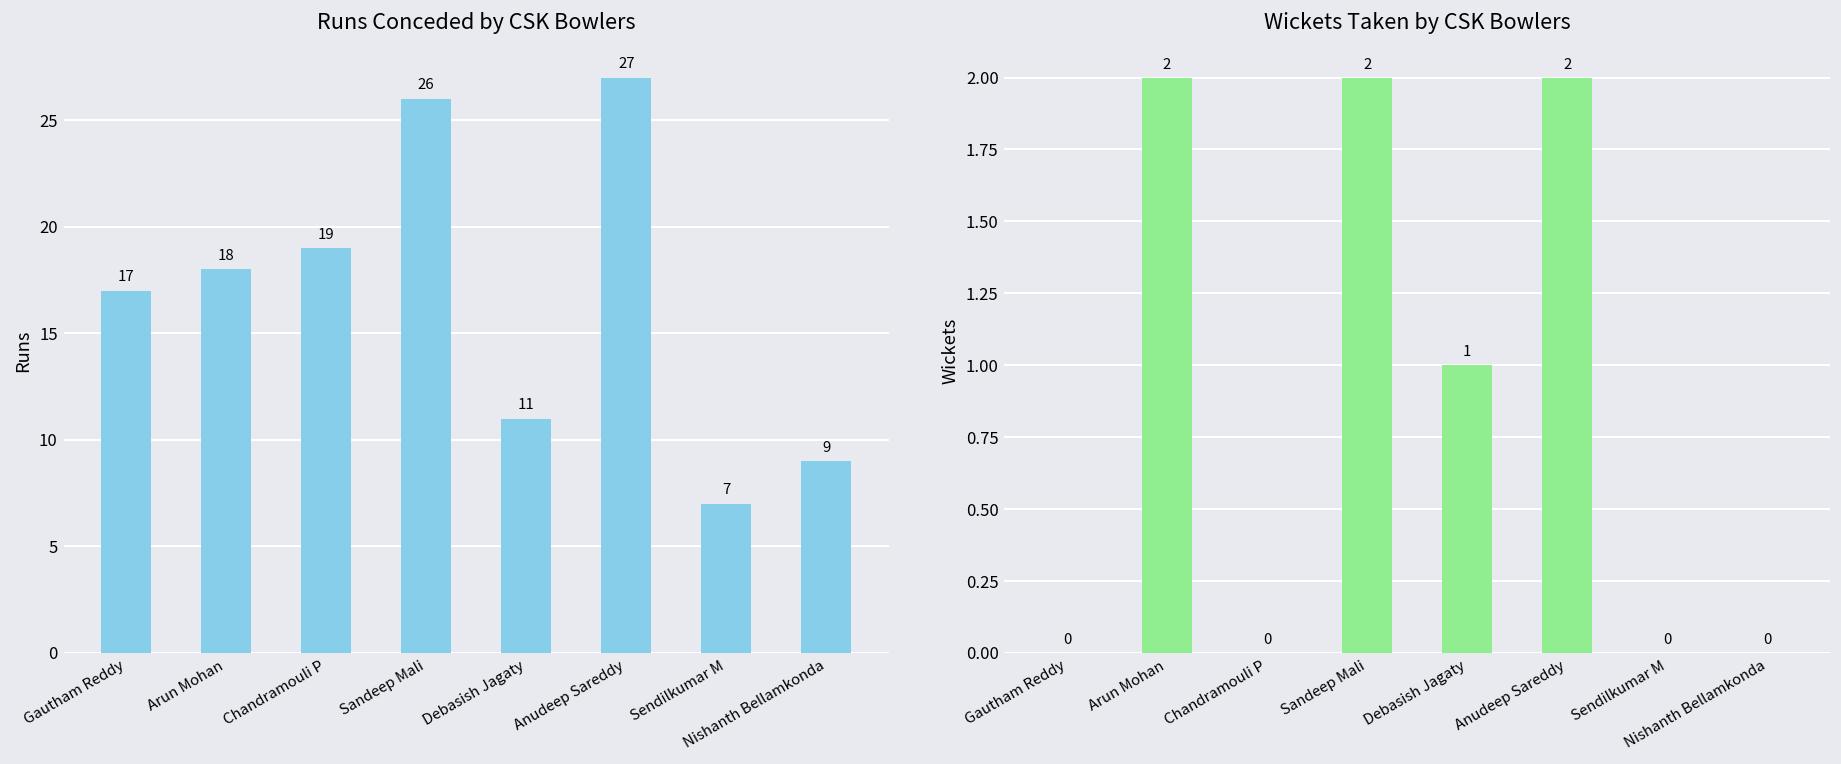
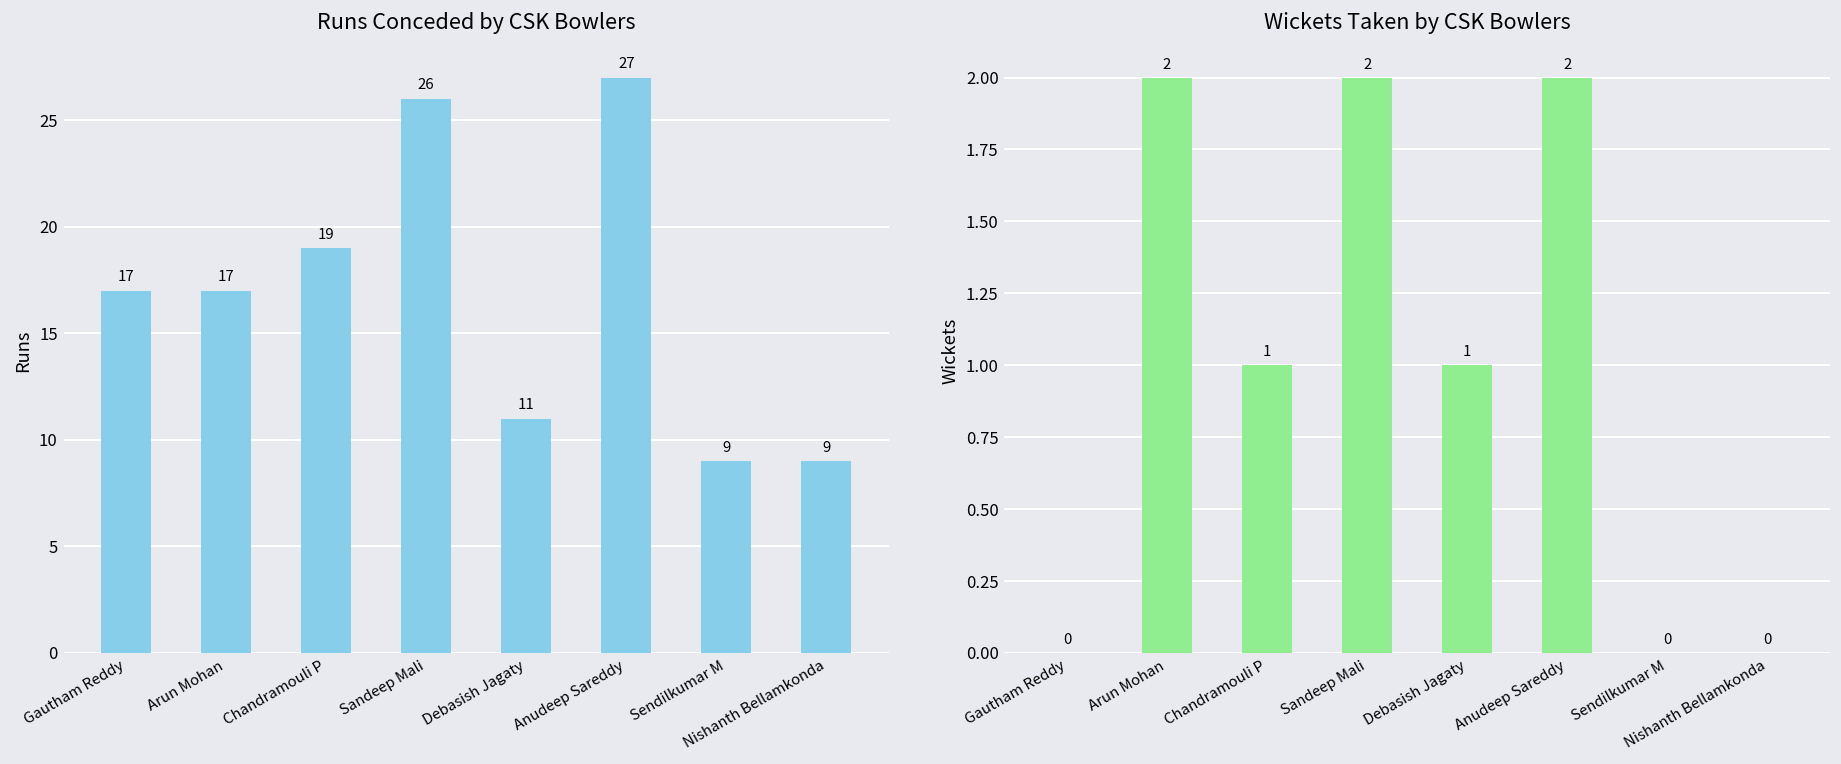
  {
    "Runs Conceded by CSK Bowlers": {
      "Gautham Reddy": 17,
-     "Arun Mohan": 18,
+     "Arun Mohan": 17,
      "Chandramouli P": 19,
      "Sandeep Mali": 26,
      "Debasish Jagaty": 11,
      "Anudeep Sareddy": 27,
-     "Sendilkumar M": 7,
+     "Sendilkumar M": 9,
      "Nishanth Bellamkonda": 9
    },
    "Wickets Taken by CSK Bowlers": {
      "Gautham Reddy": 0,
      "Arun Mohan": 2,
-     "Chandramouli P": 0,
+     "Chandramouli P": 1,
      "Sandeep Mali": 2,
      "Debasish Jagaty": 1,
      "Anudeep Sareddy": 2,
      "Sendilkumar M": 0,
      "Nishanth Bellamkonda": 0
    }
  }
